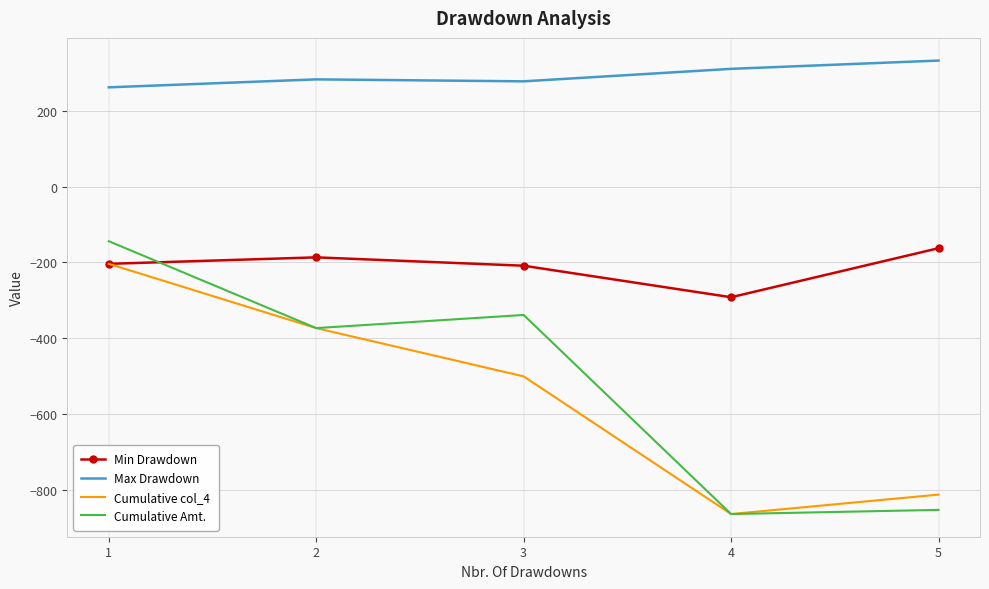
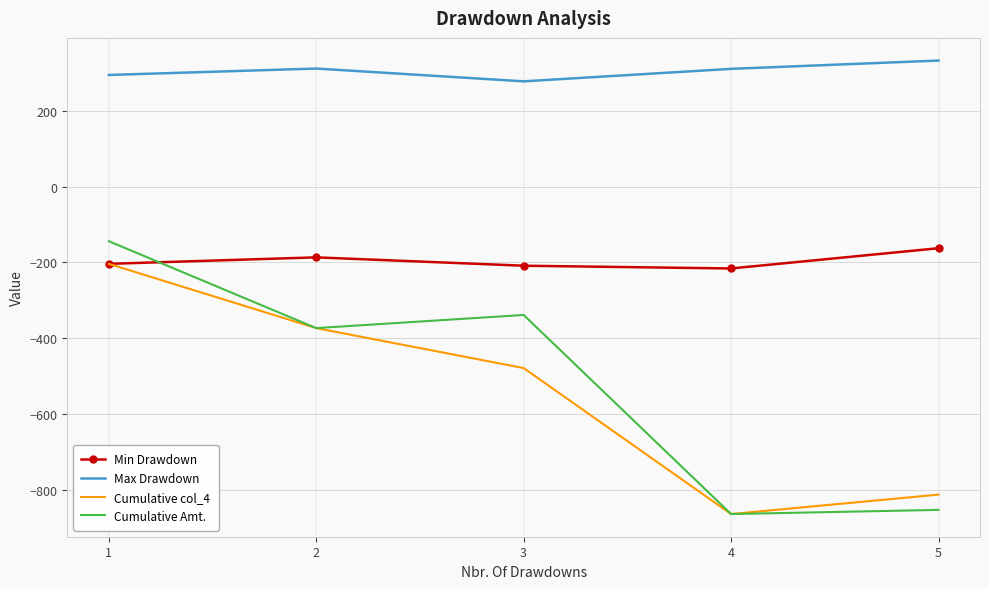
  {
    "Min Drawdown": {
      "2": -190,
      "3": -210,
-     "4": -290,
+     "4": -220,
      "5": -160
    },
    "Max Drawdown": {
-     "1": 260,
-     "2": 280,
+     "1": 290,
+     "2": 310,
      "3": 280,
      "4": 310,
      "5": 330
    },
    "Cumulative col_4": {
-     "3": -500,
+     "3": -480,
      "5": -810
    },
    "Cumulative Amt.": {
      "1": -140,
      "3": -340,
      "5": -850
    }
  }
